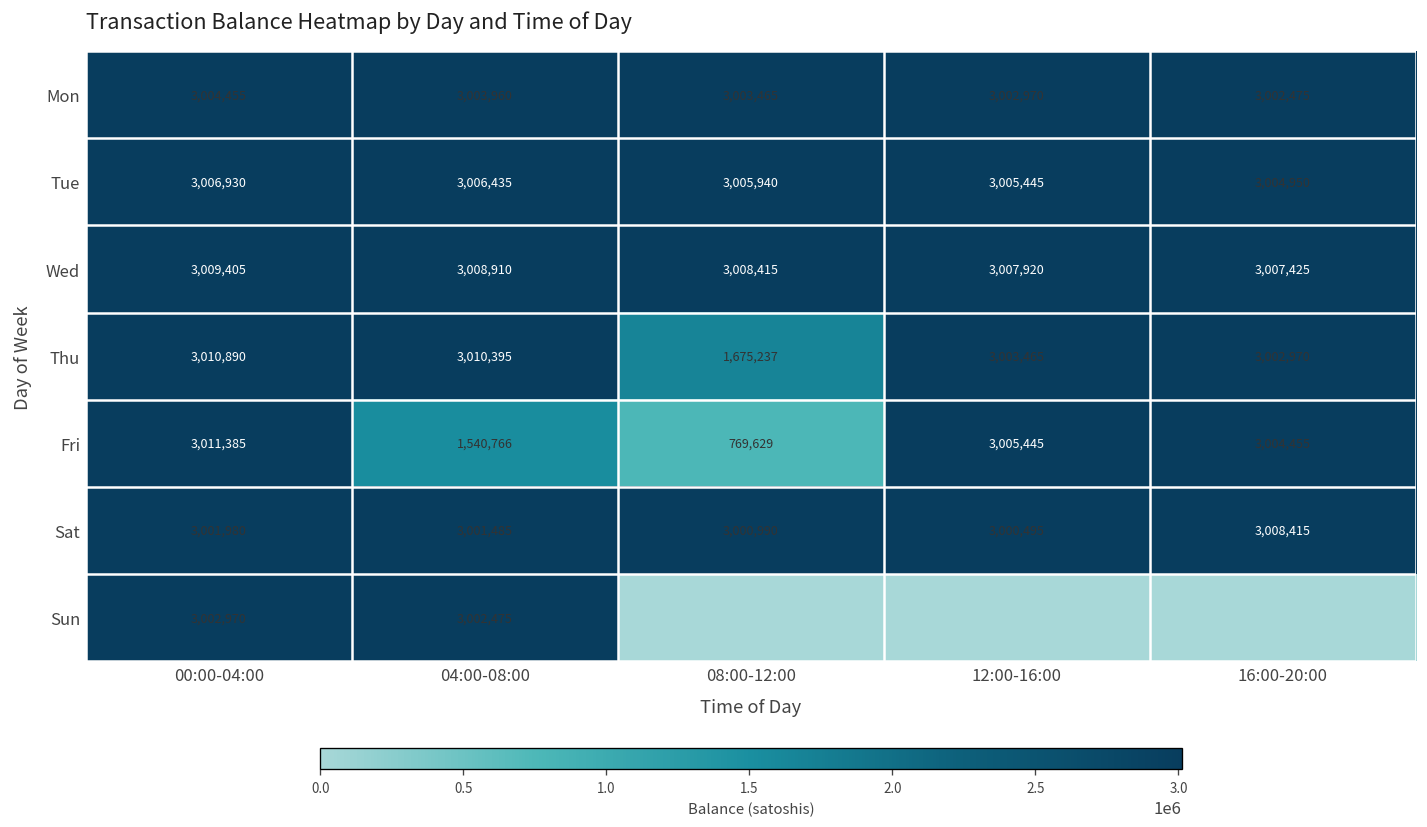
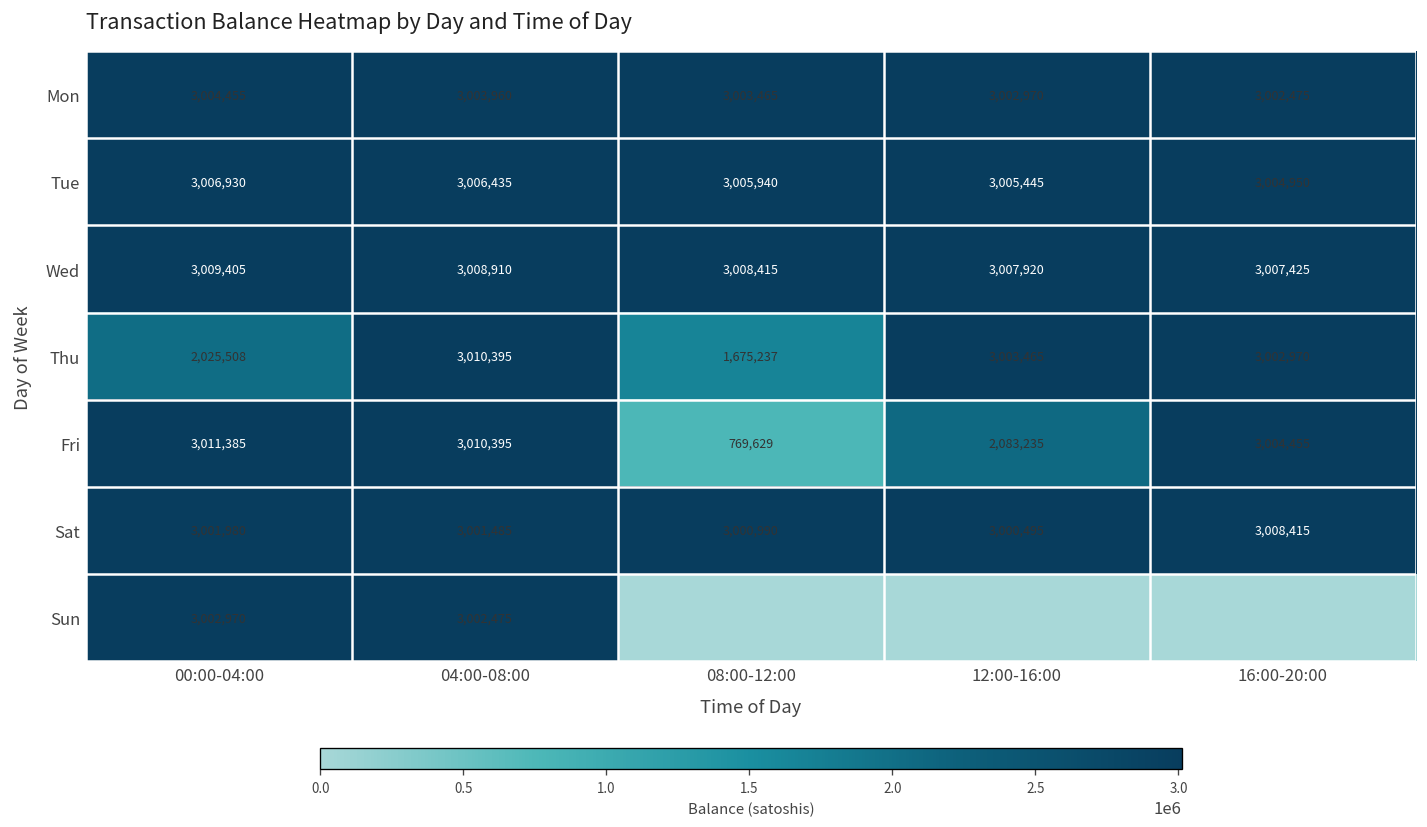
  {
    "Tue": {
      "00:00-04:00": "3,006,930",
      "04:00-08:00": "3,006,435",
      "08:00-12:00": "3,005,940",
      "12:00-16:00": "3,005,445"
    },
    "Wed": {
      "00:00-04:00": "3,009,405",
      "04:00-08:00": "3,008,910",
      "08:00-12:00": "3,008,415",
      "12:00-16:00": "3,007,920",
      "16:00-20:00": "3,007,425"
    },
    "Thu": {
-     "00:00-04:00": "3,010,890",
+     "00:00-04:00": "2,025,508",
      "04:00-08:00": "3,010,395",
      "08:00-12:00": "1,675,237"
    },
    "Fri": {
      "00:00-04:00": "3,011,385",
-     "04:00-08:00": "1,540,766",
+     "04:00-08:00": "3,010,395",
      "08:00-12:00": "769,629",
-     "12:00-16:00": "3,005,445"
+     "12:00-16:00": "2,083,235"
    },
    "Sat": {
      "16:00-20:00": "3,008,415"
    }
  }
